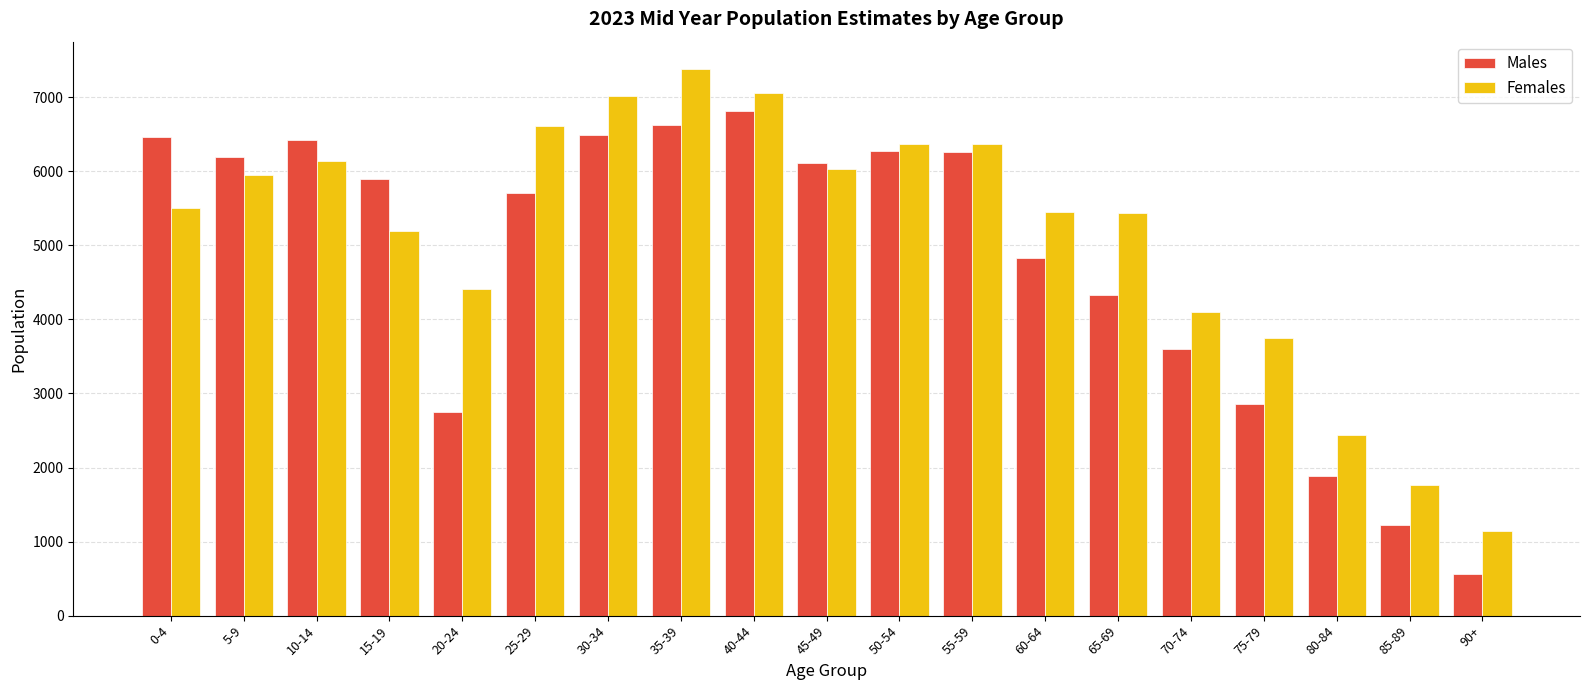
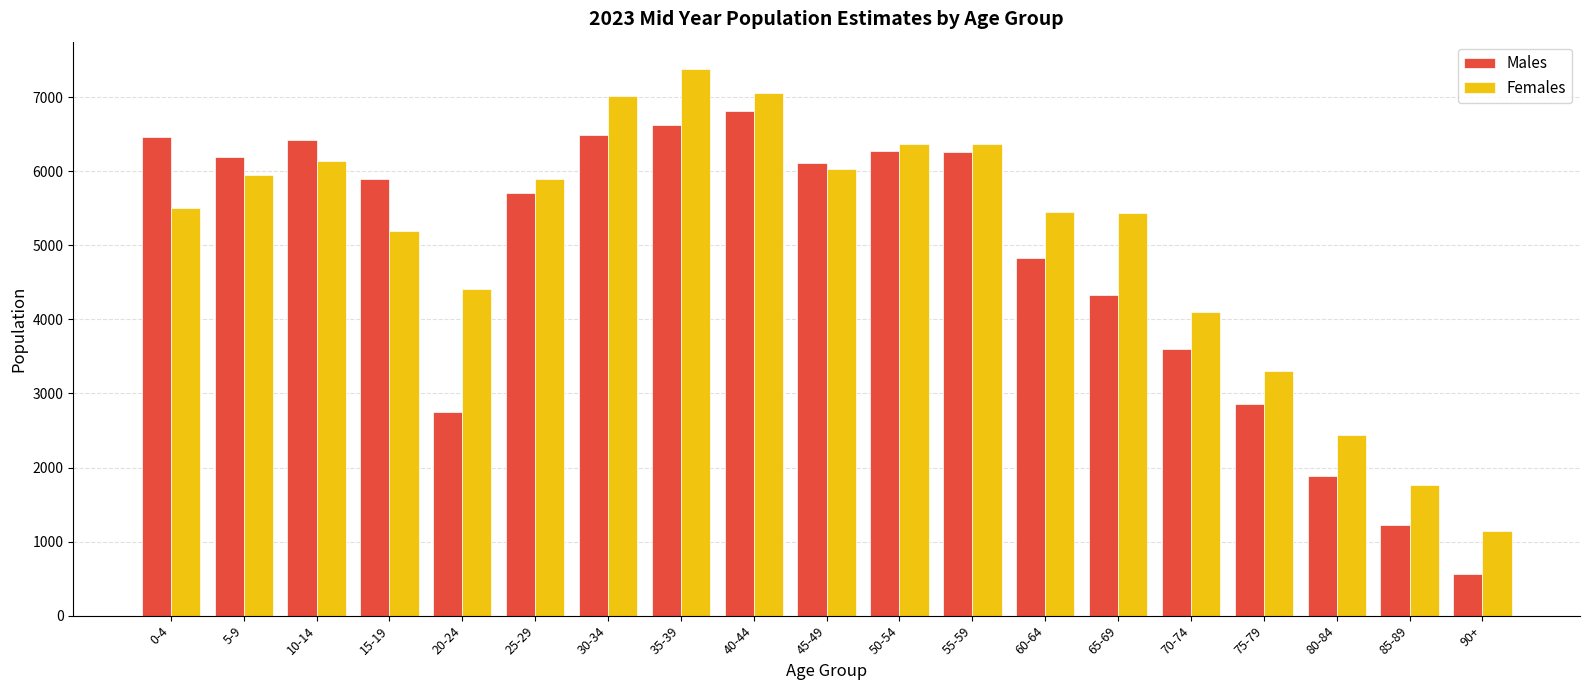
  {
    "Males": {
      "0-4": 6500,
      "5-9": 6200,
      "10-14": 6400,
      "15-19": 5900,
      "20-24": 2800,
      "25-29": 5700,
      "30-34": 6500,
      "35-39": 6600,
      "40-44": 6800,
      "45-49": 6100,
      "50-54": 6300,
      "55-59": 6300,
      "60-64": 4800,
      "65-69": 4300,
      "70-74": 3600,
      "75-79": 2900,
      "80-84": 1900,
      "85-89": 1200,
      "90+": 600
    },
    "Females": {
      "0-4": 5500,
      "5-9": 6000,
      "10-14": 6100,
      "15-19": 5200,
      "20-24": 4400,
-     "25-29": 6600,
+     "25-29": 5900,
      "30-34": 7000,
      "35-39": 7400,
      "40-44": 7100,
      "45-49": 6000,
      "50-54": 6400,
      "55-59": 6400,
      "60-64": 5500,
      "65-69": 5400,
      "70-74": 4100,
-     "75-79": 3700,
+     "75-79": 3300,
      "80-84": 2400,
      "85-89": 1800,
      "90+": 1100
    }
  }
